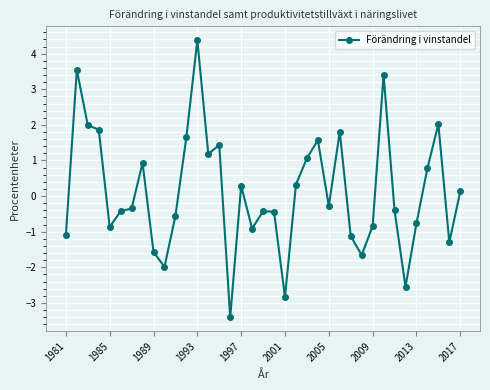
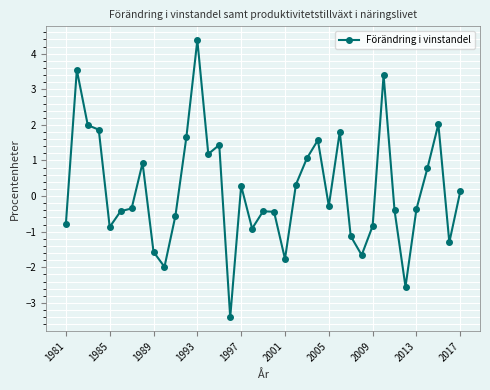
  {
-   "1981": -1.1,
+   "1981": -0.8,
    "1985": -0.9,
    "1989": -1.6,
    "1993": 4.4,
    "1997": 0.3,
-   "2001": -2.8,
+   "2001": -1.8,
    "2005": -0.3,
    "2009": -0.8,
-   "2013": -0.8,
+   "2013": -0.4,
    "2017": 0.1
  }
